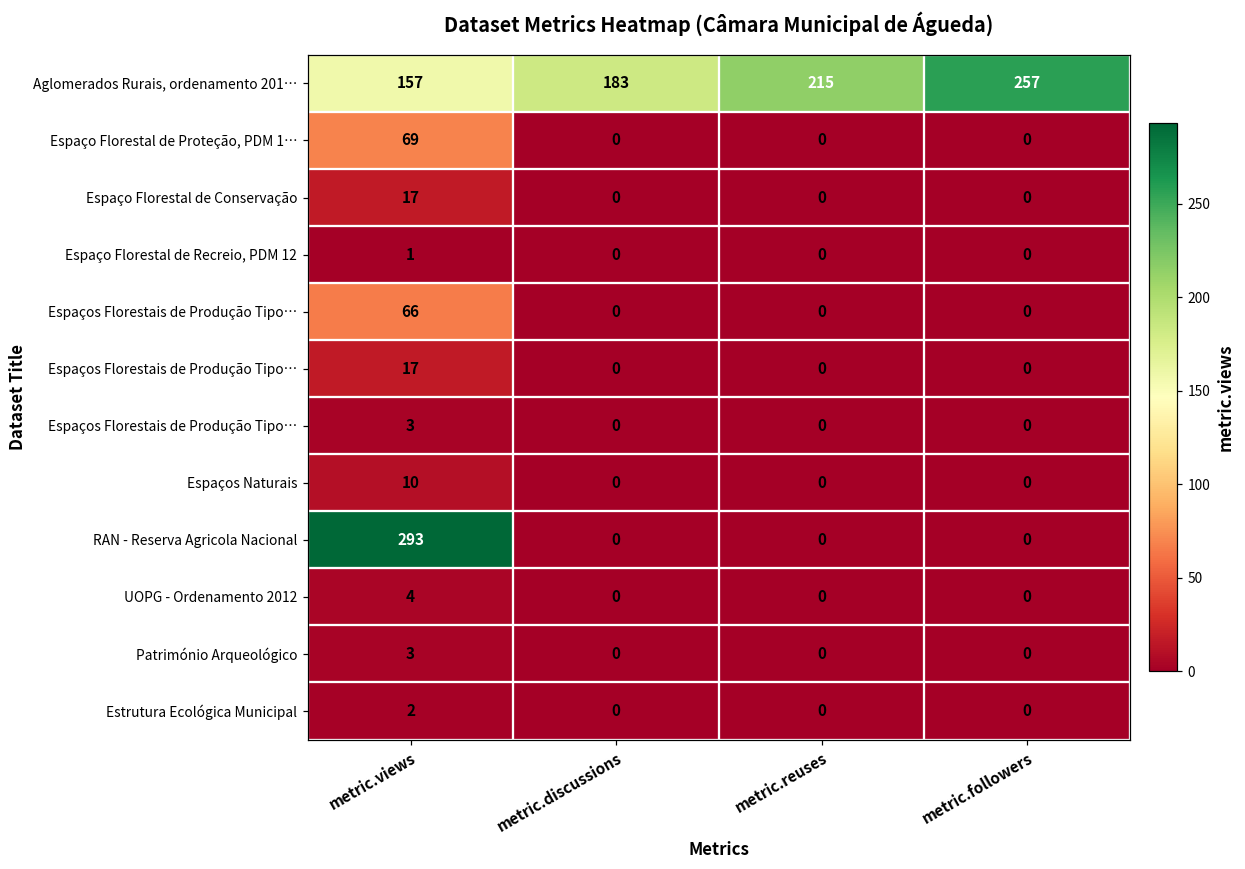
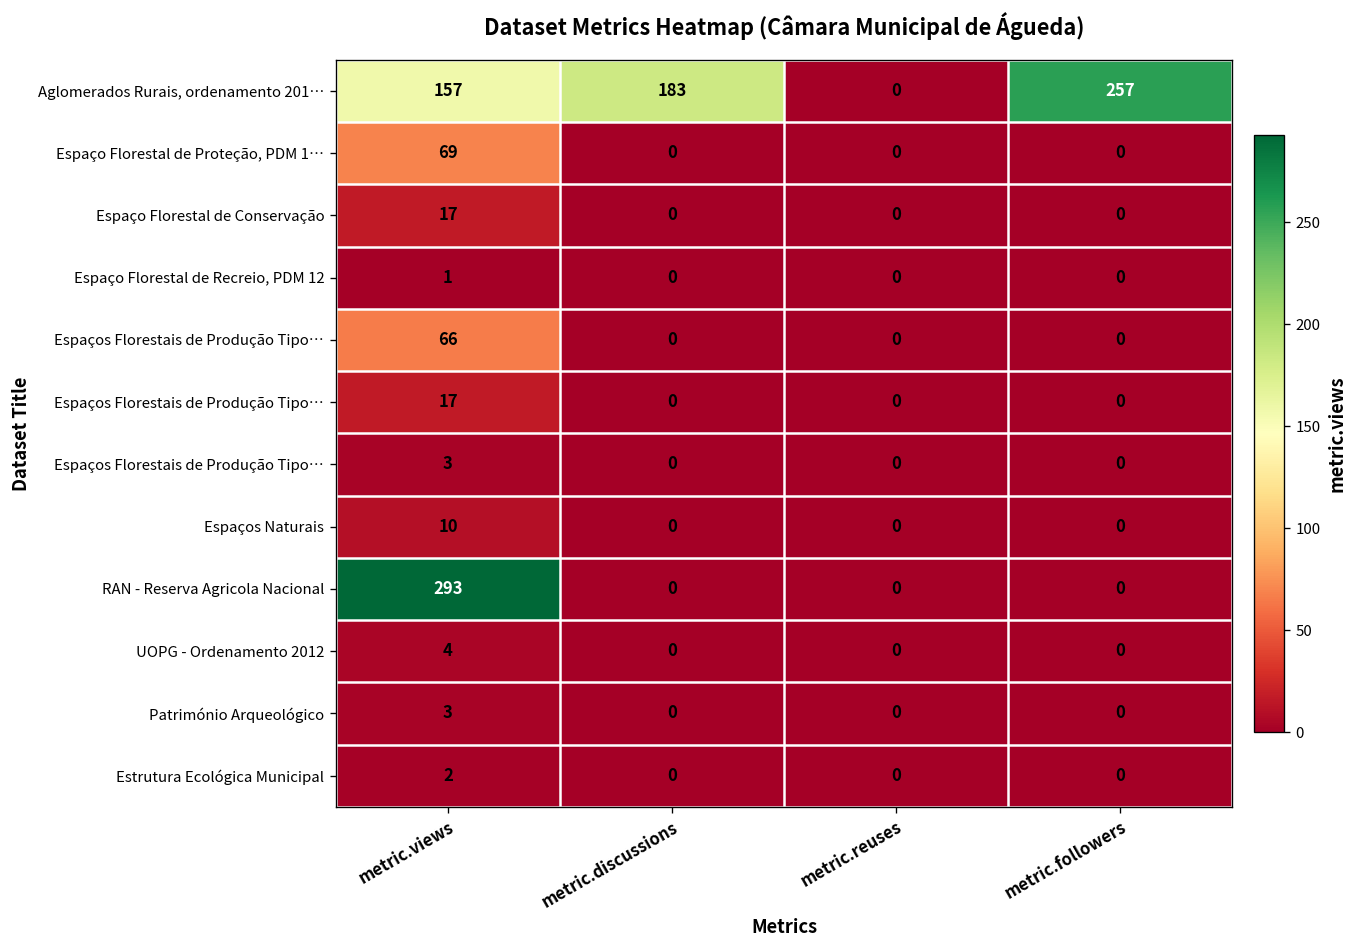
  {
    "Aglomerados Rurais, ordenamento 201…": {
      "metric.views": 157,
      "metric.discussions": 183,
-     "metric.reuses": 215,
+     "metric.reuses": 0,
      "metric.followers": 257
    },
    "Espaço Florestal de Proteção, PDM 1…": {
      "metric.views": 69,
      "metric.discussions": 0,
      "metric.reuses": 0,
      "metric.followers": 0
    },
    "Espaço Florestal de Conservação": {
      "metric.views": 17,
      "metric.discussions": 0,
      "metric.reuses": 0,
      "metric.followers": 0
    },
    "Espaço Florestal de Recreio, PDM 12": {
      "metric.views": 1,
      "metric.discussions": 0,
      "metric.reuses": 0,
      "metric.followers": 0
    },
    "Espaços Naturais": {
      "metric.views": 10,
      "metric.discussions": 0,
      "metric.reuses": 0,
      "metric.followers": 0
    },
    "RAN - Reserva Agricola Nacional": {
      "metric.views": 293,
      "metric.discussions": 0,
      "metric.reuses": 0,
      "metric.followers": 0
    },
    "UOPG - Ordenamento 2012": {
      "metric.views": 4,
      "metric.discussions": 0,
      "metric.reuses": 0,
      "metric.followers": 0
    },
    "Património Arqueológico": {
      "metric.views": 3,
      "metric.discussions": 0,
      "metric.reuses": 0,
      "metric.followers": 0
    },
    "Estrutura Ecológica Municipal": {
      "metric.views": 2,
      "metric.discussions": 0,
      "metric.reuses": 0,
      "metric.followers": 0
    }
  }
